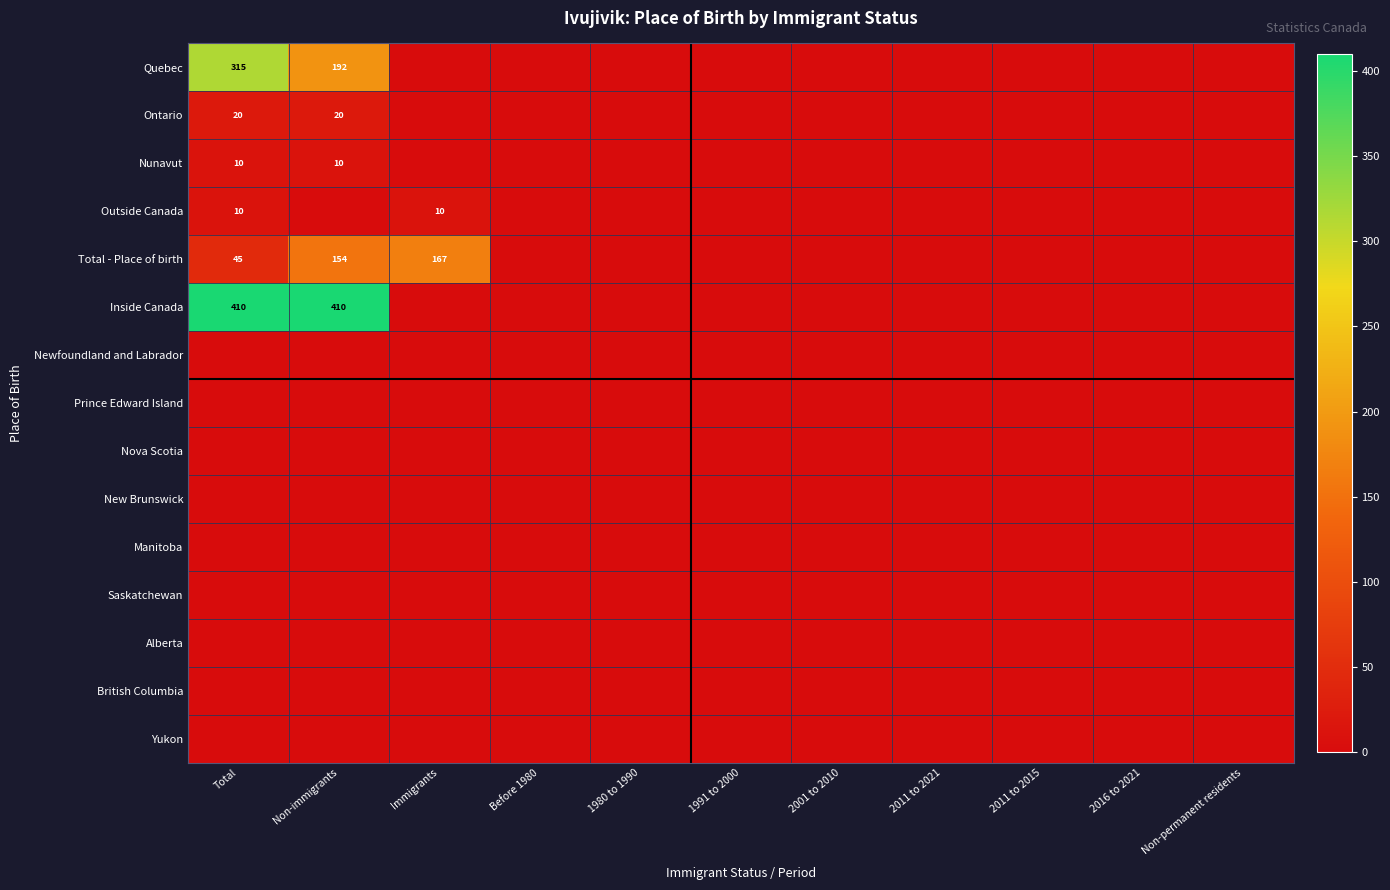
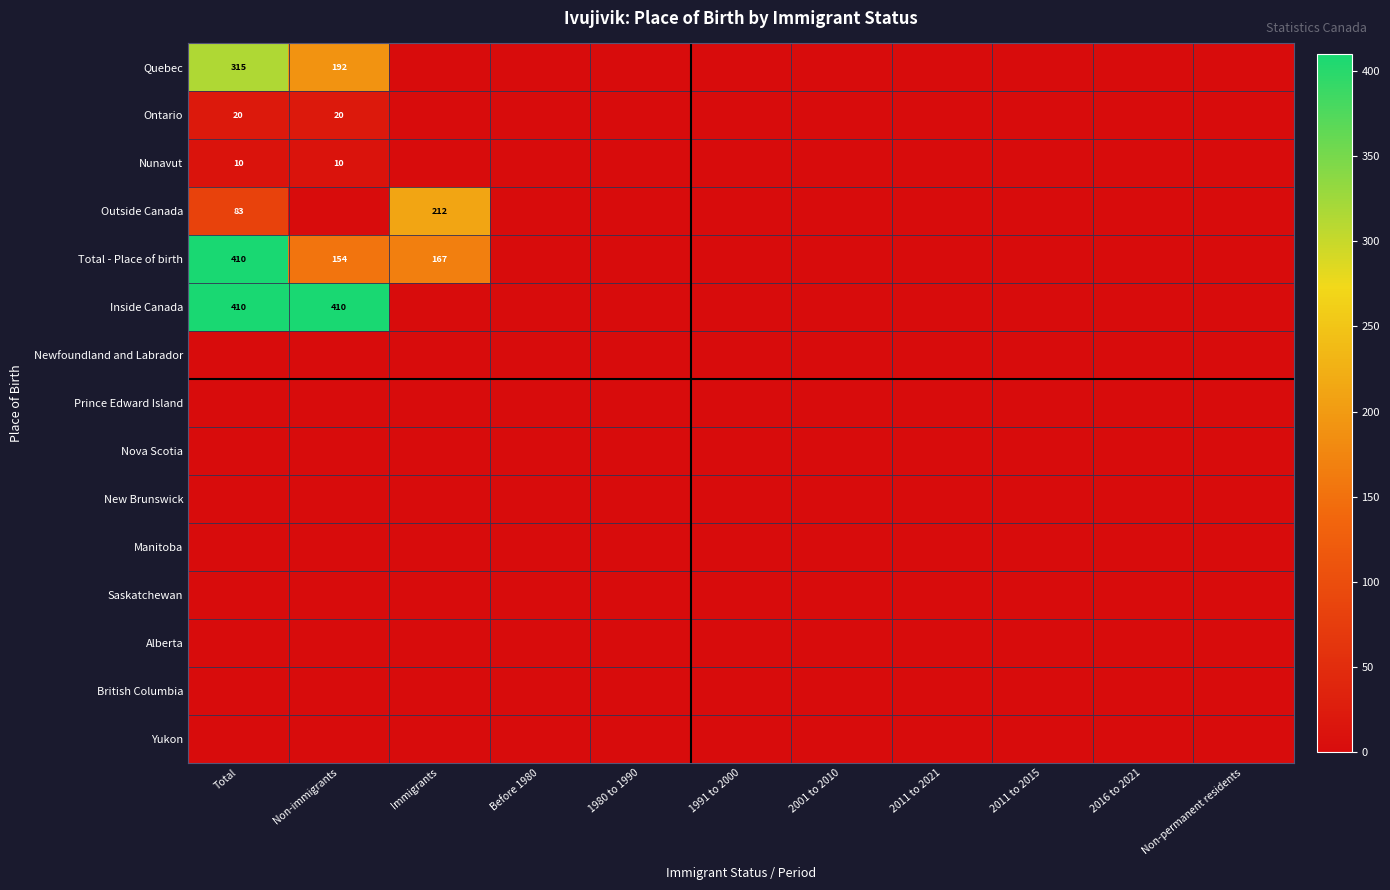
  {
    "Quebec": {
      "Total": 315,
      "Non-immigrants": 192
    },
    "Ontario": {
      "Total": 20,
      "Non-immigrants": 20
    },
    "Nunavut": {
      "Total": 10,
      "Non-immigrants": 10
    },
    "Outside Canada": {
-     "Total": 10,
-     "Immigrants": 10
+     "Total": 83,
+     "Immigrants": 212
    },
    "Total - Place of birth": {
-     "Total": 45,
+     "Total": 410,
      "Non-immigrants": 154,
      "Immigrants": 167
    },
    "Inside Canada": {
      "Total": 410,
      "Non-immigrants": 410
    }
  }
